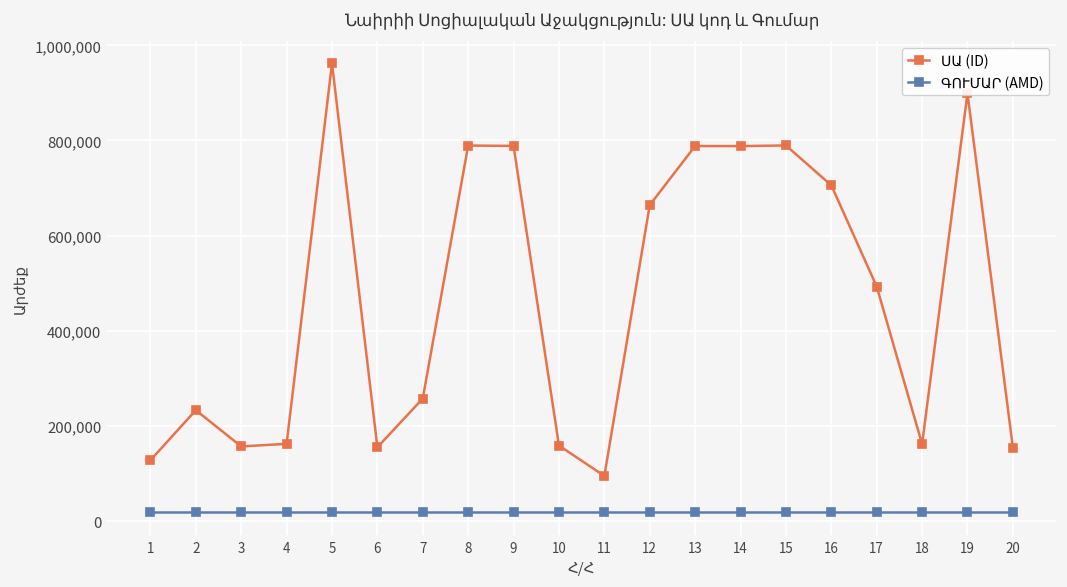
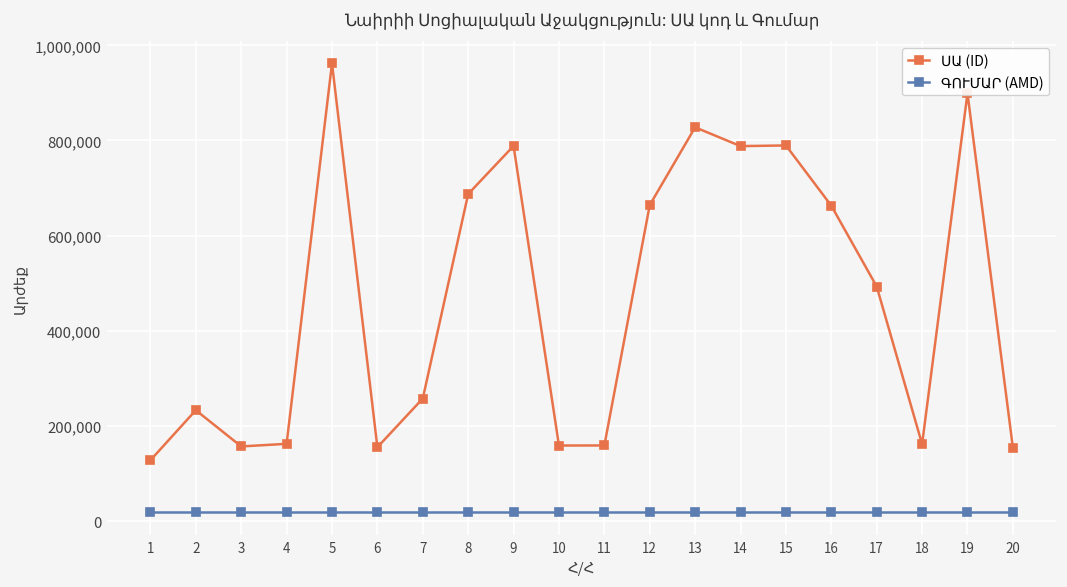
  {
    "ՍԱ (ID)": {
      "1": "130,000",
      "2": "230,000",
      "3": "160,000",
      "4": "160,000",
      "5": "960,000",
      "6": "160,000",
      "7": "260,000",
-     "8": "790,000",
+     "8": "690,000",
      "9": "790,000",
      "10": "160,000",
-     "11": "90,000",
+     "11": "160,000",
      "12": "660,000",
-     "13": "790,000",
+     "13": "830,000",
      "14": "790,000",
      "15": "790,000",
-     "16": "710,000",
+     "16": "660,000",
      "17": "490,000",
      "18": "160,000",
      "20": "150,000"
    },
    "ԳՈՒՄԱՐ (AMD)": {
      "1": "20,000",
      "2": "20,000",
      "3": "20,000",
      "4": "20,000",
      "5": "20,000",
      "6": "20,000",
      "7": "20,000",
      "8": "20,000",
      "9": "20,000",
      "10": "20,000",
      "11": "20,000",
      "12": "20,000",
      "13": "20,000",
      "14": "20,000",
      "15": "20,000",
      "16": "20,000",
      "17": "20,000",
      "18": "20,000",
      "19": "20,000",
      "20": "20,000"
    }
  }
